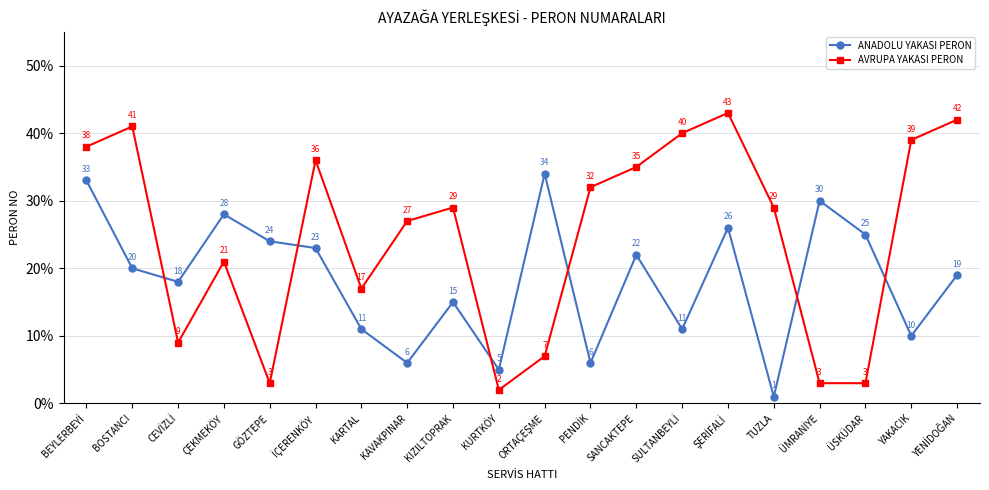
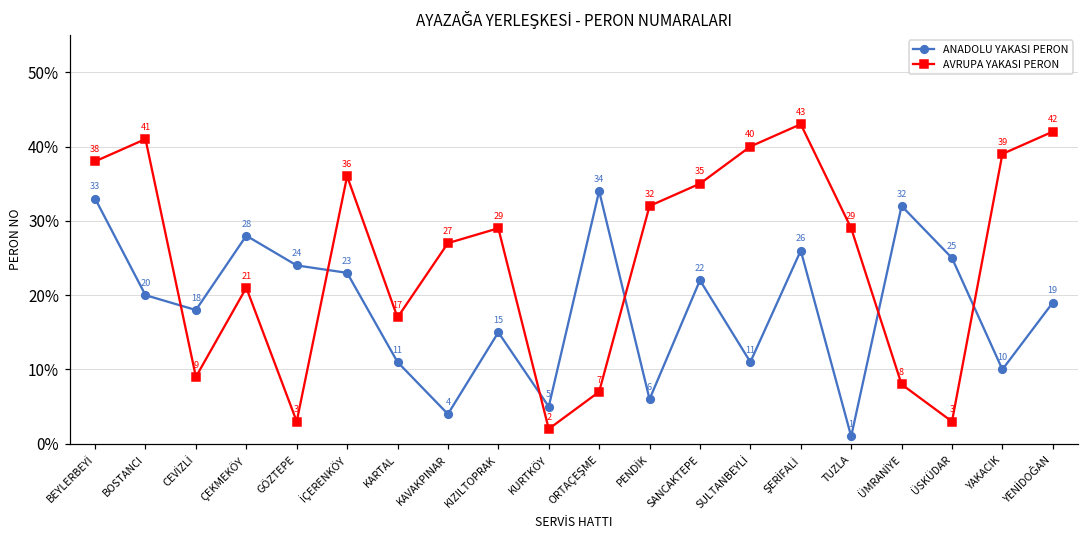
  {
    "ANADOLU YAKASI PERON": {
-     "KAVAKPINAR": 6,
-     "ÜMRANİYE": 30
+     "KAVAKPINAR": 4,
+     "ÜMRANİYE": 32
    },
    "AVRUPA YAKASI PERON": {
-     "ÜMRANİYE": 3
+     "ÜMRANİYE": 8
    }
  }
